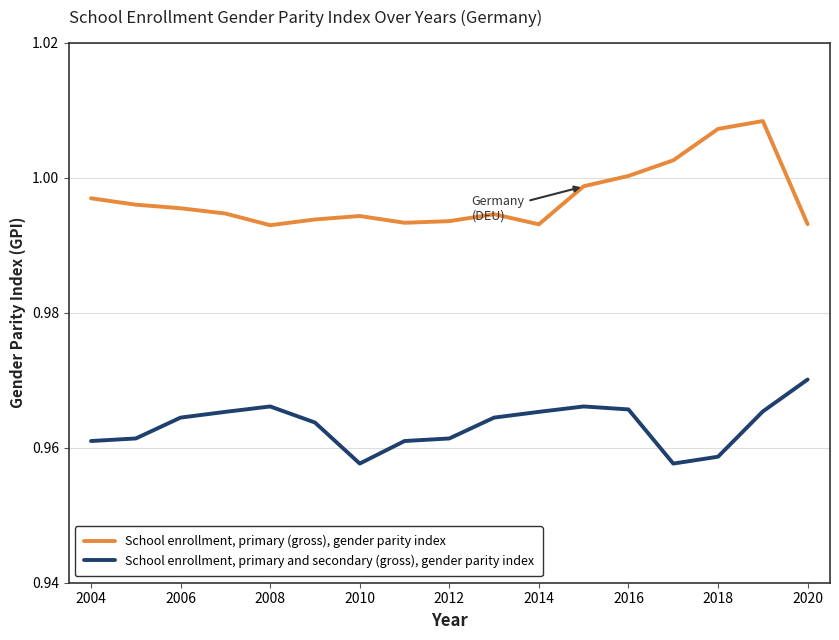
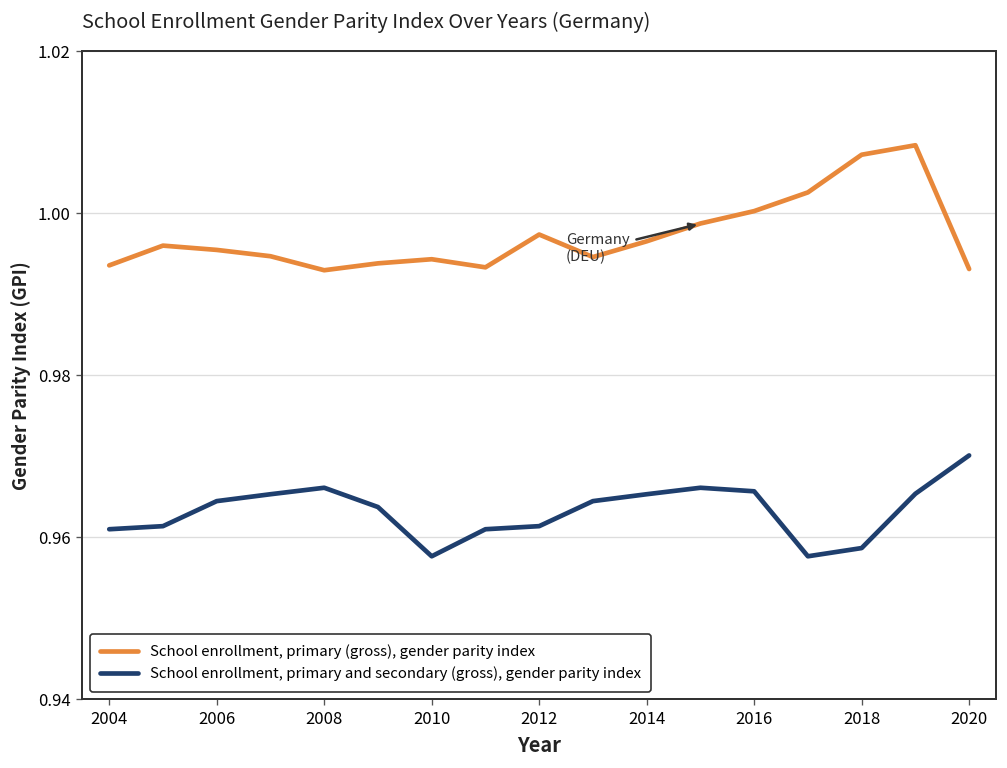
  {
    "School enrollment, primary (gross), gender parity index": {
-     "2004": 0.997,
+     "2004": 0.994,
      "2006": 0.995,
      "2008": 0.993,
      "2010": 0.994,
-     "2012": 0.994,
-     "2014": 0.993,
+     "2012": 0.997,
+     "2014": 0.997,
      "2016": 1.000,
      "2018": 1.007,
      "2020": 0.993
    },
    "School enrollment, primary and secondary (gross), gender parity index": {
      "2004": 0.961,
      "2006": 0.964,
      "2008": 0.966,
      "2010": 0.958,
      "2012": 0.961,
      "2014": 0.965,
      "2016": 0.966,
      "2018": 0.959,
      "2020": 0.970
    }
  }
